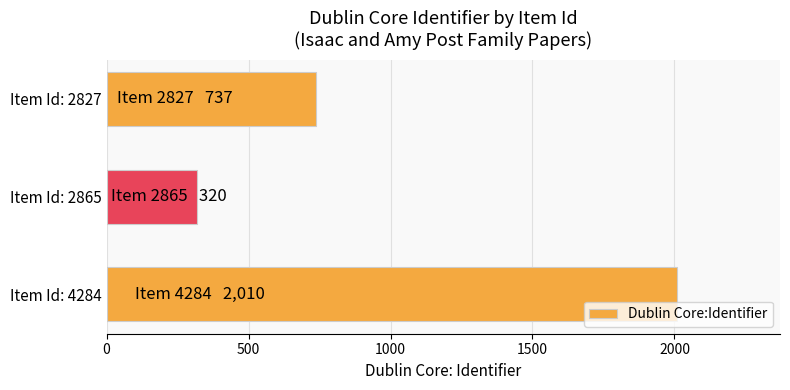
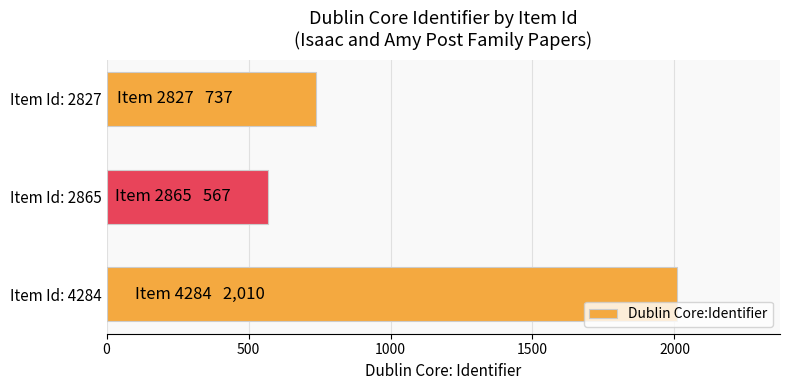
  {
    "Item Id: 2827": "737",
-   "Item Id: 2865": "320",
+   "Item Id: 2865": "567",
    "Item Id: 4284": "2,010"
  }
